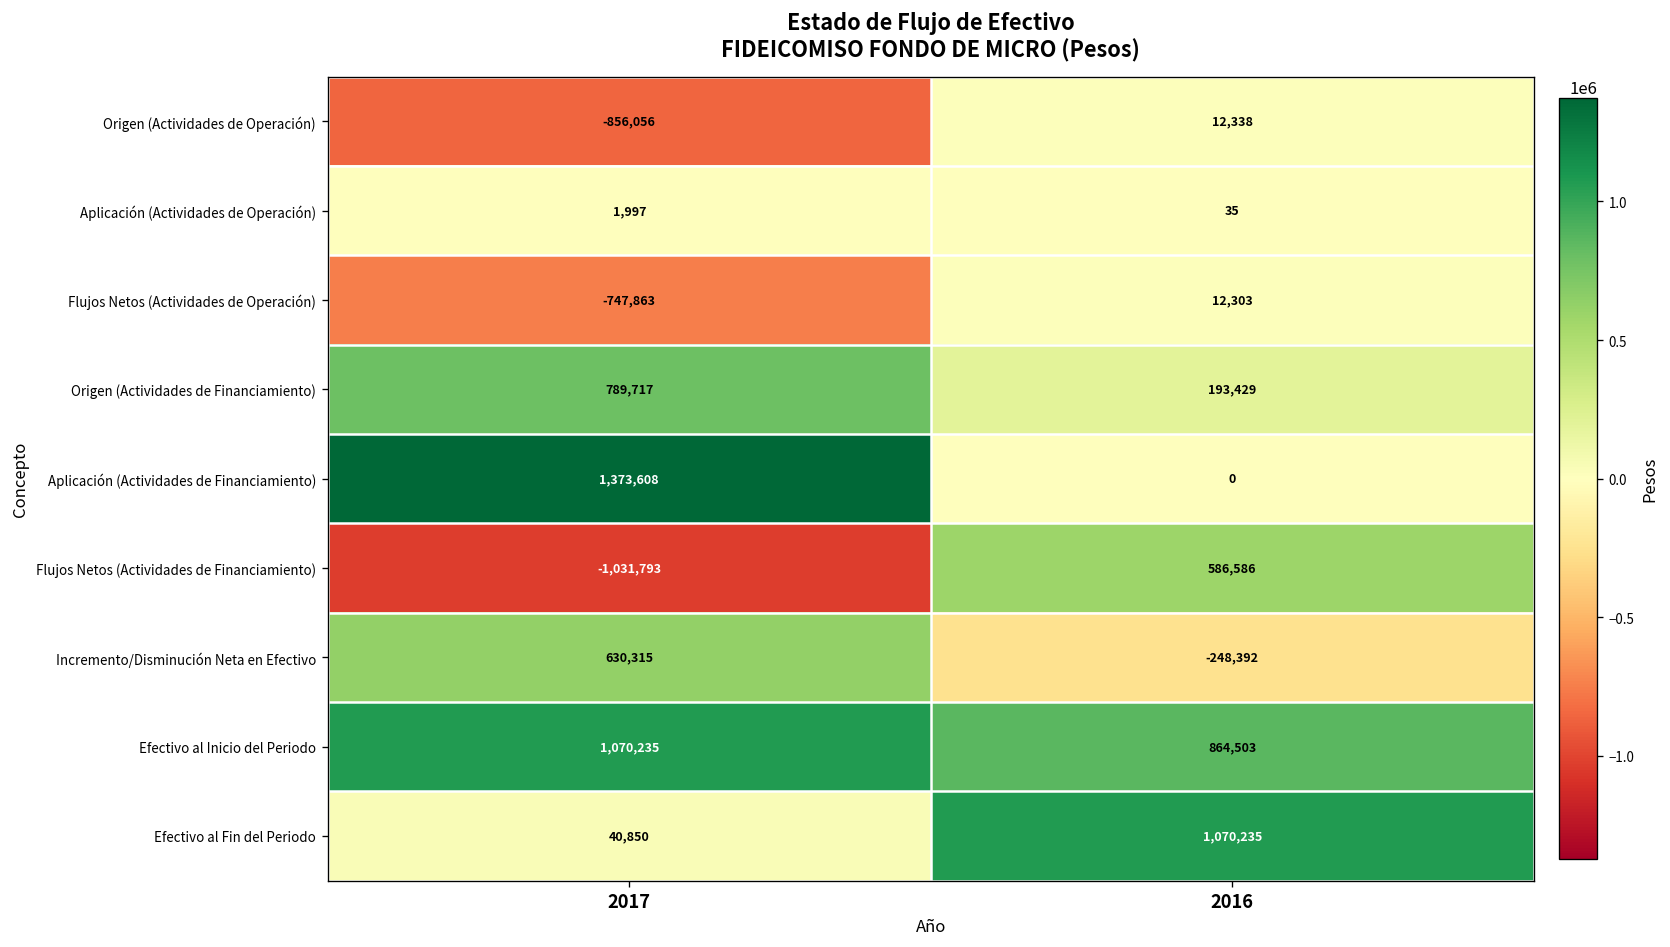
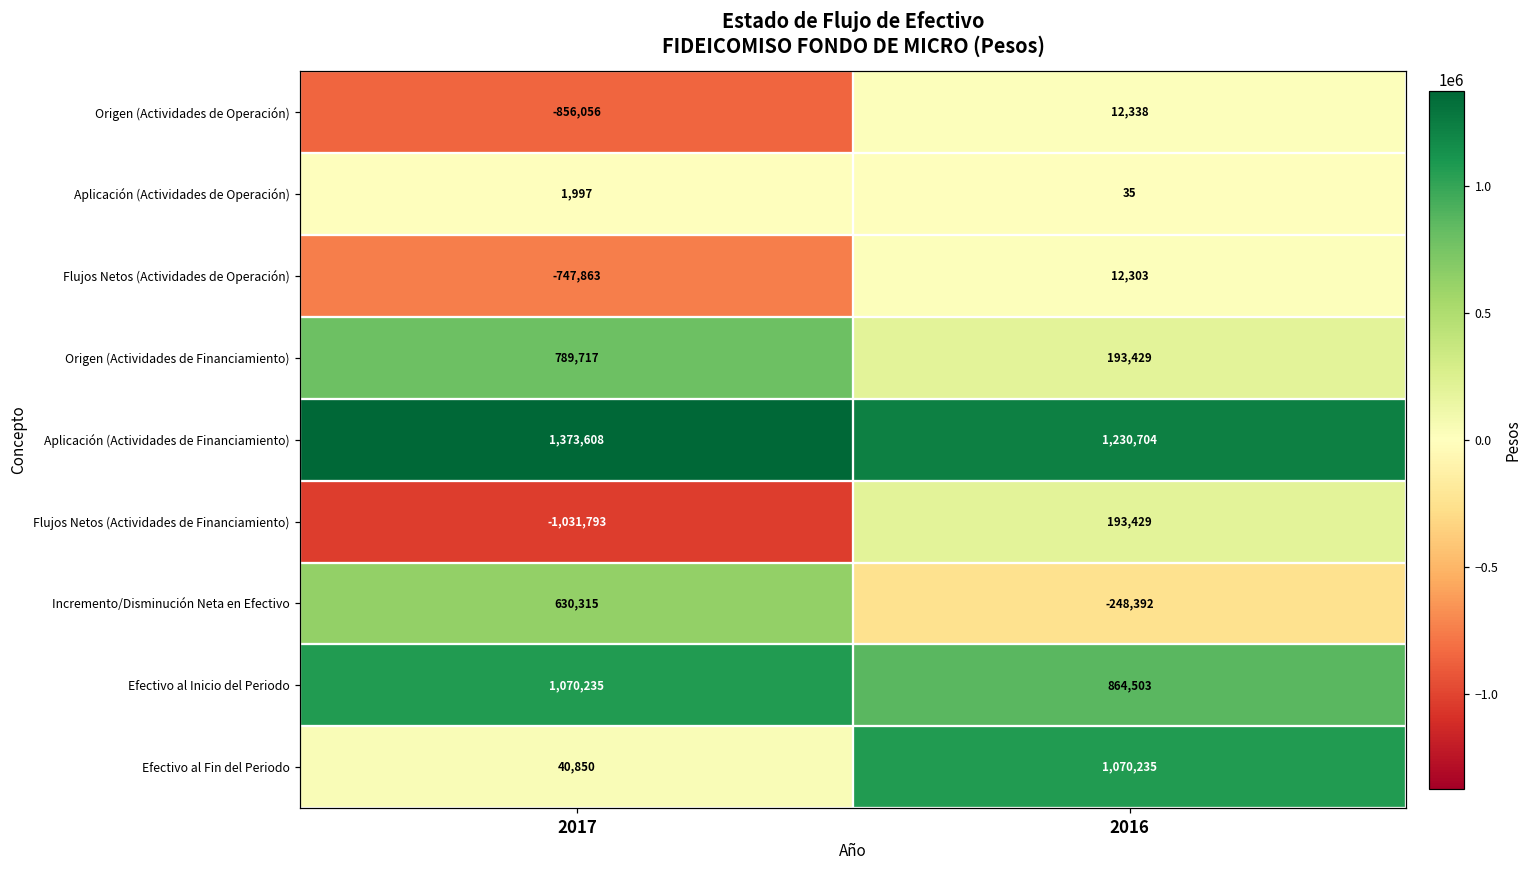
  {
    "Origen (Actividades de Operación)": {
      "2017": "-856,056",
      "2016": "12,338"
    },
    "Aplicación (Actividades de Operación)": {
      "2017": "1,997",
      "2016": "35"
    },
    "Flujos Netos (Actividades de Operación)": {
      "2017": "-747,863",
      "2016": "12,303"
    },
    "Origen (Actividades de Financiamiento)": {
      "2017": "789,717",
      "2016": "193,429"
    },
    "Aplicación (Actividades de Financiamiento)": {
      "2017": "1,373,608",
-     "2016": "0"
+     "2016": "1,230,704"
    },
    "Flujos Netos (Actividades de Financiamiento)": {
      "2017": "-1,031,793",
-     "2016": "586,586"
+     "2016": "193,429"
    },
    "Incremento/Disminución Neta en Efectivo": {
      "2017": "630,315",
      "2016": "-248,392"
    },
    "Efectivo al Inicio del Periodo": {
      "2017": "1,070,235",
      "2016": "864,503"
    },
    "Efectivo al Fin del Periodo": {
      "2017": "40,850",
      "2016": "1,070,235"
    }
  }
